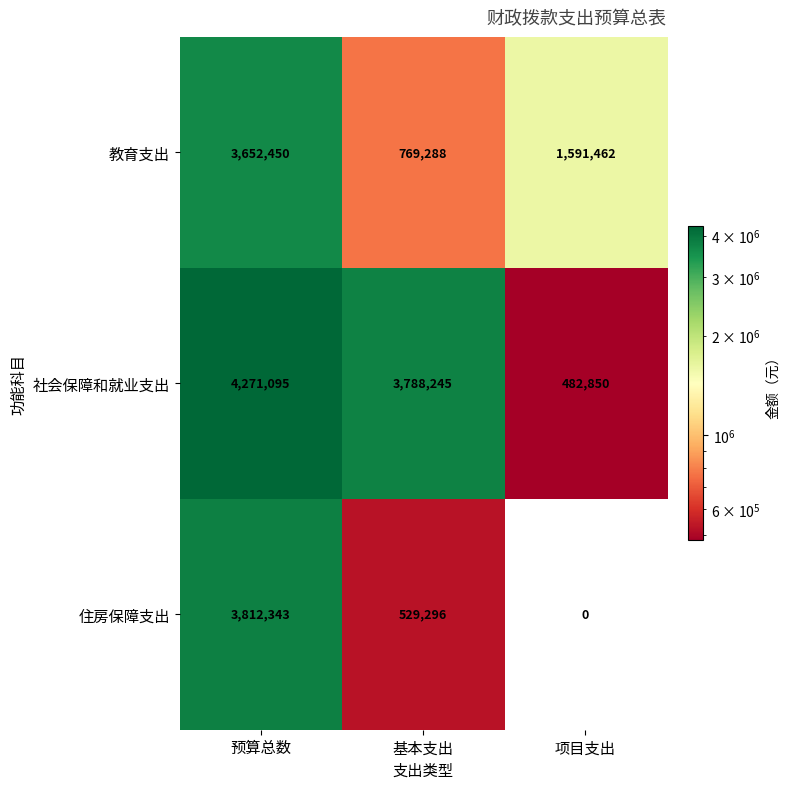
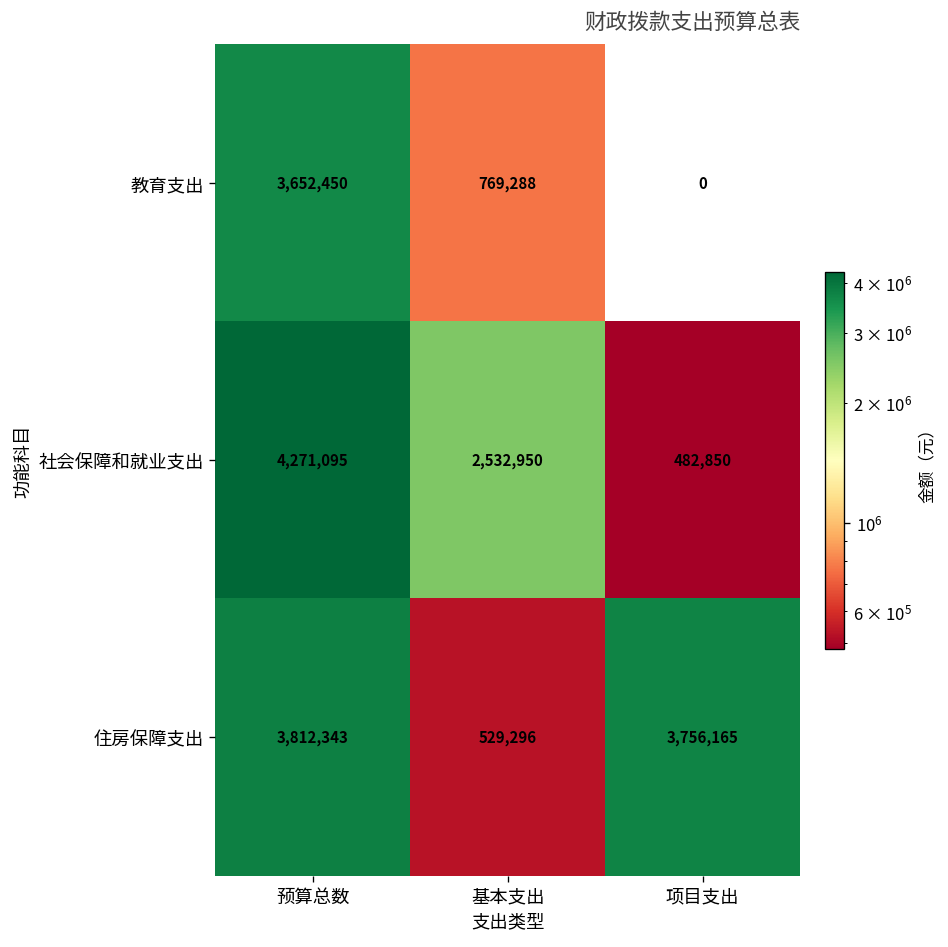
  {
    "教育支出": {
      "预算总数": "3,652,450",
      "基本支出": "769,288",
-     "项目支出": "1,591,462"
+     "项目支出": "0"
    },
    "社会保障和就业支出": {
      "预算总数": "4,271,095",
-     "基本支出": "3,788,245",
+     "基本支出": "2,532,950",
      "项目支出": "482,850"
    },
    "住房保障支出": {
      "预算总数": "3,812,343",
      "基本支出": "529,296",
-     "项目支出": "0"
+     "项目支出": "3,756,165"
    }
  }
